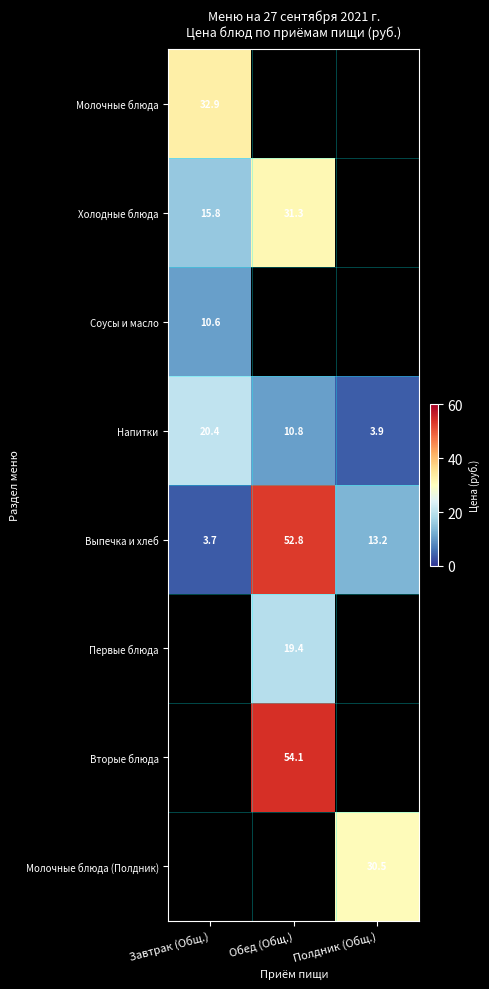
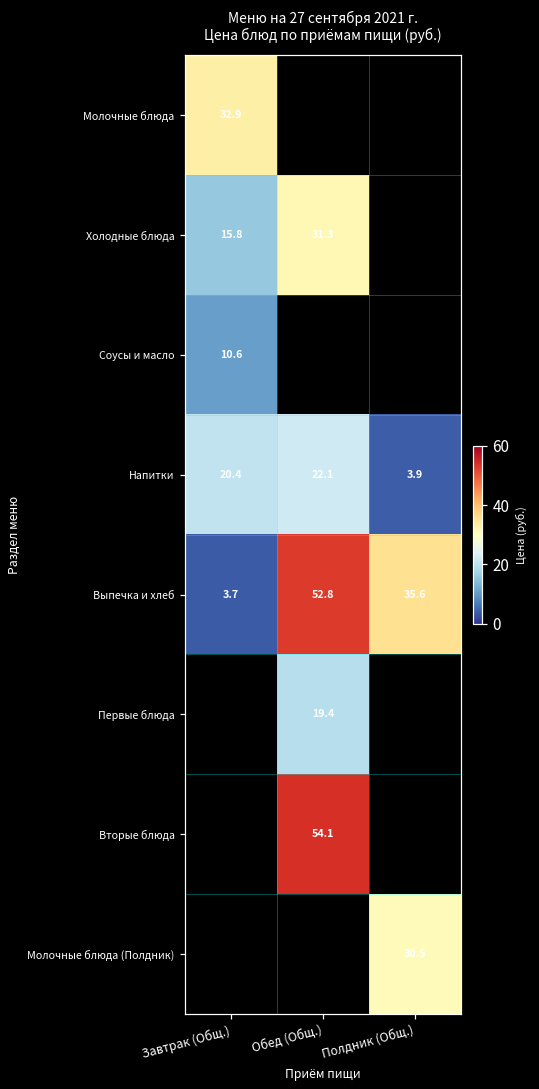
  {
    "Молочные блюда": {
      "Завтрак (Общ.)": 32.9
    },
    "Холодные блюда": {
      "Завтрак (Общ.)": 15.8,
      "Обед (Общ.)": 31.3
    },
    "Соусы и масло": {
      "Завтрак (Общ.)": 10.6
    },
    "Напитки": {
      "Завтрак (Общ.)": 20.4,
-     "Обед (Общ.)": 10.8,
+     "Обед (Общ.)": 22.1,
      "Полдник (Общ.)": 3.9
    },
    "Выпечка и хлеб": {
      "Завтрак (Общ.)": 3.7,
      "Обед (Общ.)": 52.8,
-     "Полдник (Общ.)": 13.2
+     "Полдник (Общ.)": 35.6
    },
    "Первые блюда": {
      "Обед (Общ.)": 19.4
    },
    "Вторые блюда": {
      "Обед (Общ.)": 54.1
    },
    "Молочные блюда (Полдник)": {
      "Полдник (Общ.)": 30.5
    }
  }
